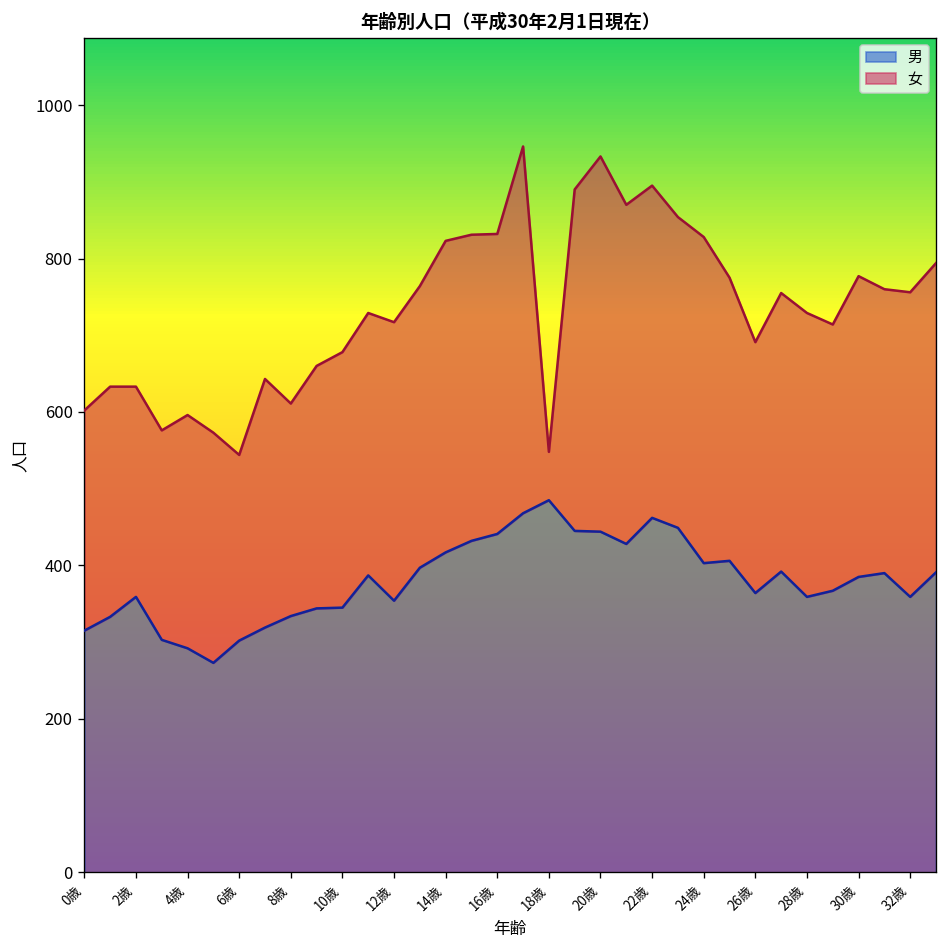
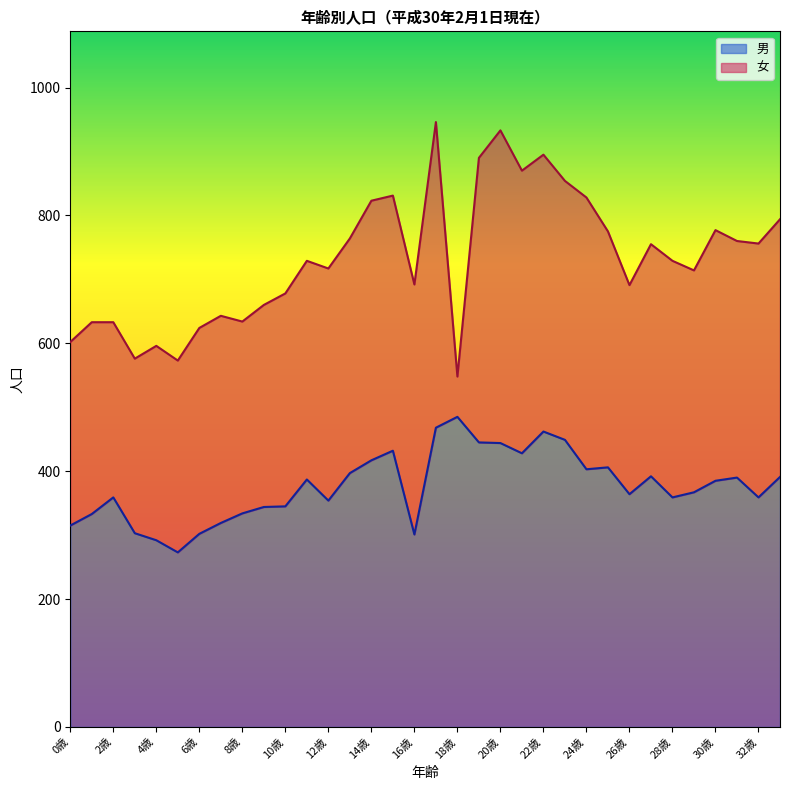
  {
    "男": {
      "0歳": 320,
      "2歳": 360,
      "4歳": 290,
      "6歳": 300,
      "8歳": 330,
      "10歳": 350,
      "12歳": 350,
      "14歳": 420,
-     "16歳": 440,
+     "16歳": 300,
      "18歳": 490,
      "20歳": 440,
      "22歳": 460,
      "24歳": 400,
      "26歳": 360,
      "28歳": 360,
      "30歳": 390,
      "32歳": 360
    },
    "女": {
      "0歳": 290,
      "2歳": 270,
      "4歳": 300,
-     "6歳": 240,
-     "8歳": 280,
+     "6歳": 320,
+     "8歳": 300,
      "10歳": 330,
      "12歳": 360,
      "14歳": 410,
      "16歳": 390,
      "18歳": 60,
      "20歳": 490,
      "22歳": 430,
      "24歳": 430,
      "26歳": 330,
      "28歳": 370,
      "30歳": 390,
      "32歳": 400
    }
  }
